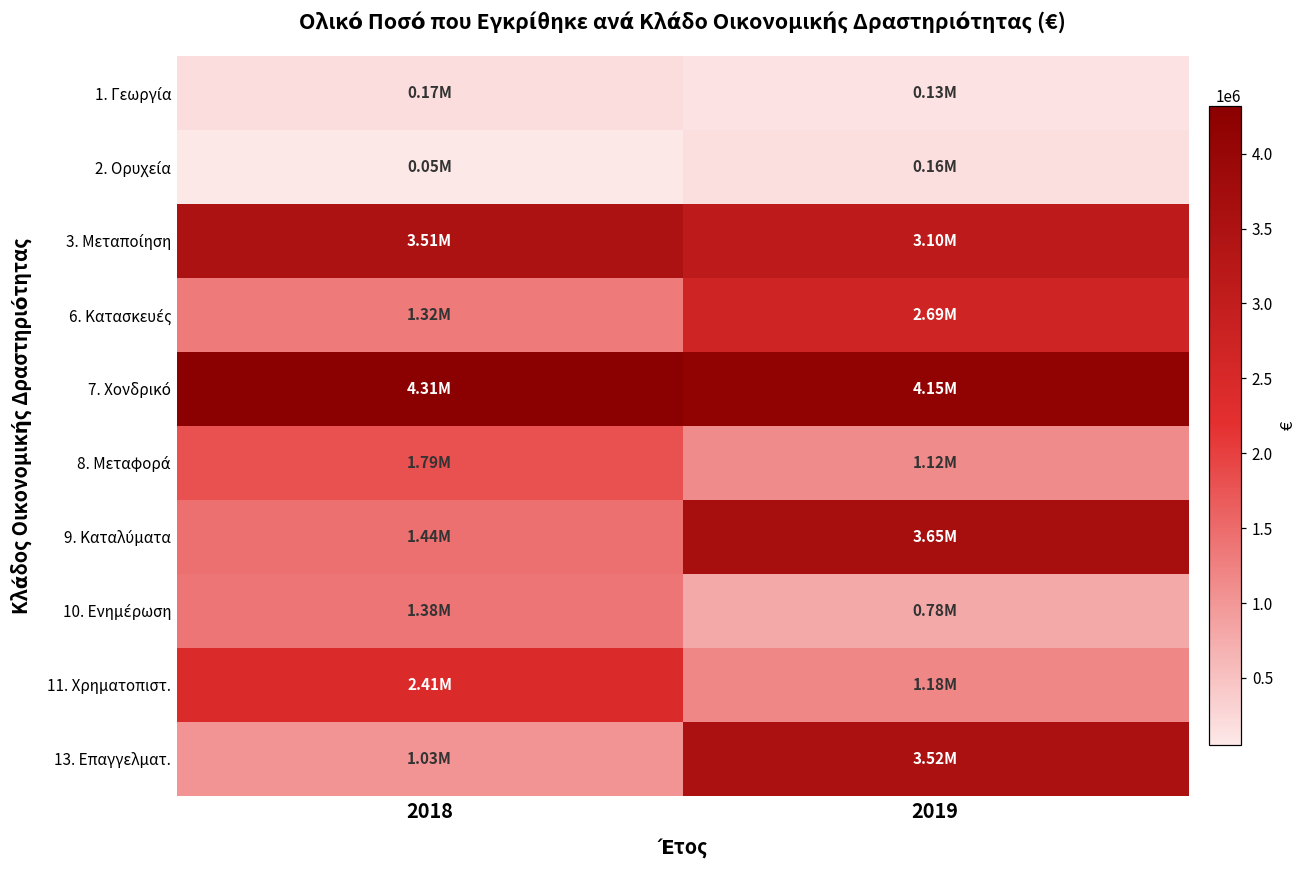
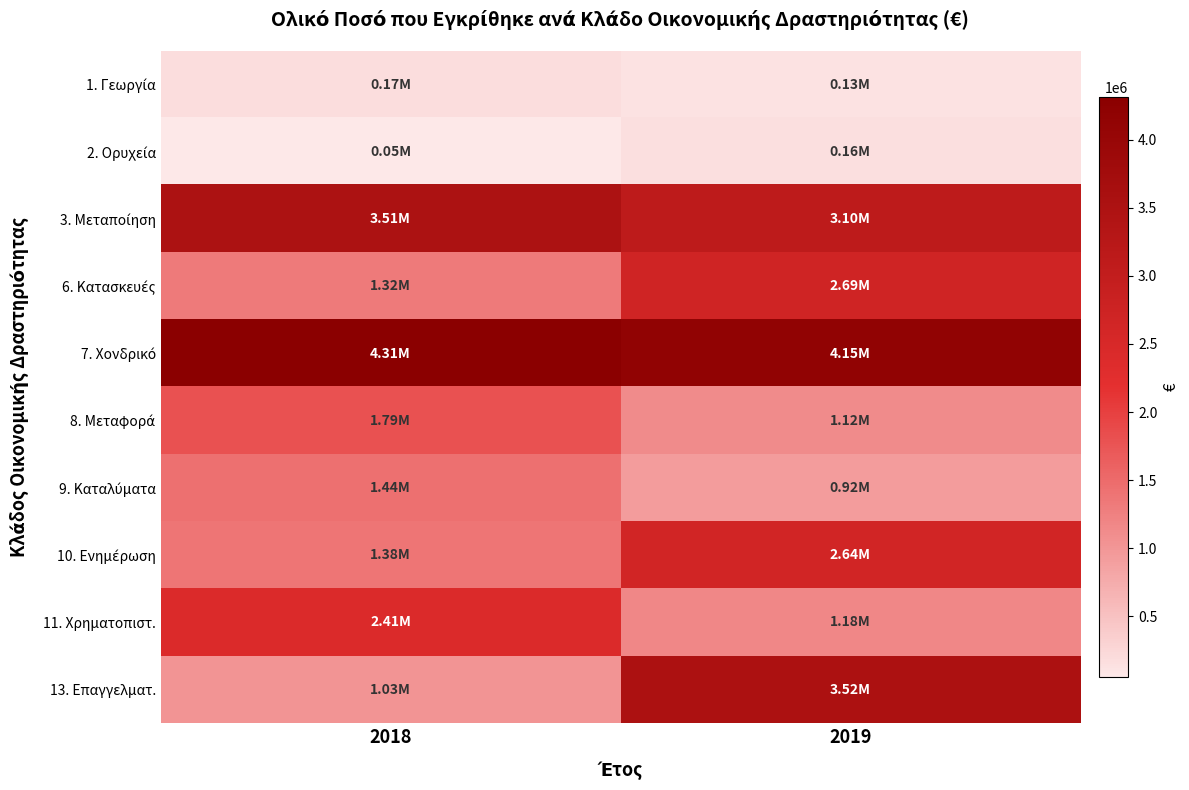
  {
    "1. Γεωργία": {
      "2018": "0.17M",
      "2019": "0.13M"
    },
    "2. Ορυχεία": {
      "2018": "0.05M",
      "2019": "0.16M"
    },
    "3. Μεταποίηση": {
      "2018": "3.51M",
      "2019": "3.10M"
    },
    "6. Κατασκευές": {
      "2018": "1.32M",
      "2019": "2.69M"
    },
    "7. Χονδρικό": {
      "2018": "4.31M",
      "2019": "4.15M"
    },
    "8. Μεταφορά": {
      "2018": "1.79M",
      "2019": "1.12M"
    },
    "9. Καταλύματα": {
      "2018": "1.44M",
-     "2019": "3.65M"
+     "2019": "0.92M"
    },
    "10. Ενημέρωση": {
      "2018": "1.38M",
-     "2019": "0.78M"
+     "2019": "2.64M"
    },
    "11. Χρηματοπιστ.": {
      "2018": "2.41M",
      "2019": "1.18M"
    },
    "13. Επαγγελματ.": {
      "2018": "1.03M",
      "2019": "3.52M"
    }
  }
